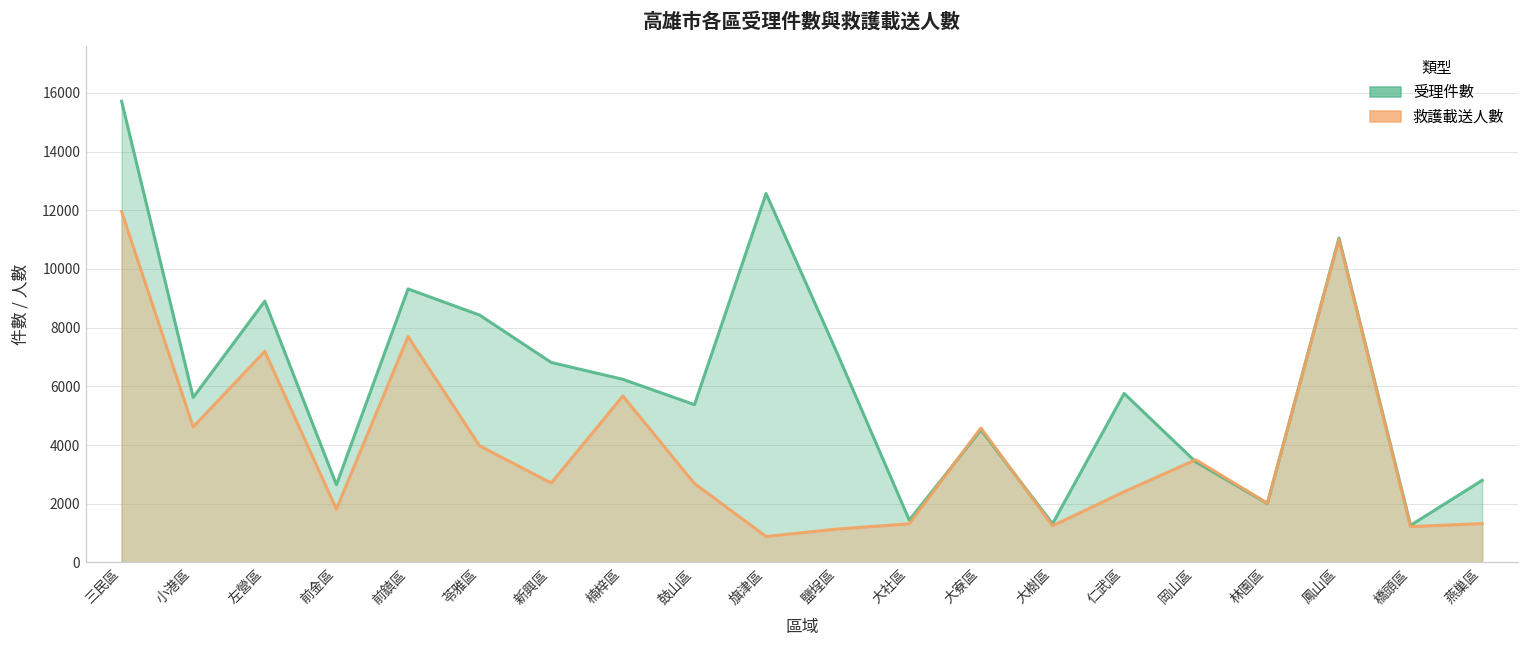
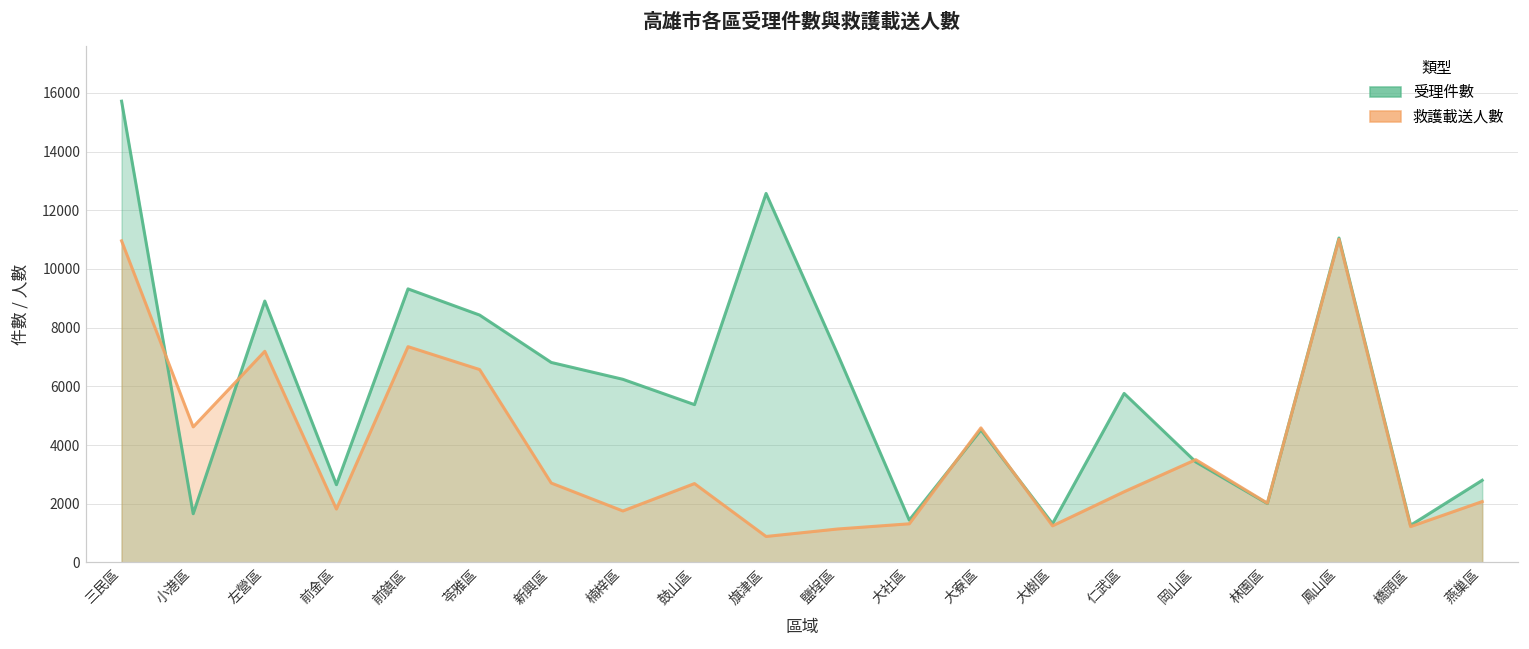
  {
    "受理件數": {
      "三民區": 15700,
-     "小港區": 5600,
+     "小港區": 1700,
      "左營區": 8900,
      "前金區": 2600,
      "前鎮區": 9300,
      "苓雅區": 8400,
      "新興區": 6800,
      "楠梓區": 6200,
      "鼓山區": 5400,
      "旗津區": 12600,
      "鹽埕區": 7100,
      "大社區": 1400,
      "仁武區": 5800,
      "燕巢區": 2800
    },
    "救護載送人數": {
-     "三民區": 12000,
+     "三民區": 11000,
      "小港區": 4600,
      "左營區": 7200,
      "前金區": 1800,
-     "前鎮區": 7700,
-     "苓雅區": 4000,
+     "前鎮區": 7400,
+     "苓雅區": 6600,
      "新興區": 2700,
-     "楠梓區": 5700,
+     "楠梓區": 1800,
      "鼓山區": 2700,
      "旗津區": 900,
      "鹽埕區": 1100,
      "大社區": 1300,
      "仁武區": 2400,
-     "燕巢區": 1300
+     "燕巢區": 2100
    }
  }
